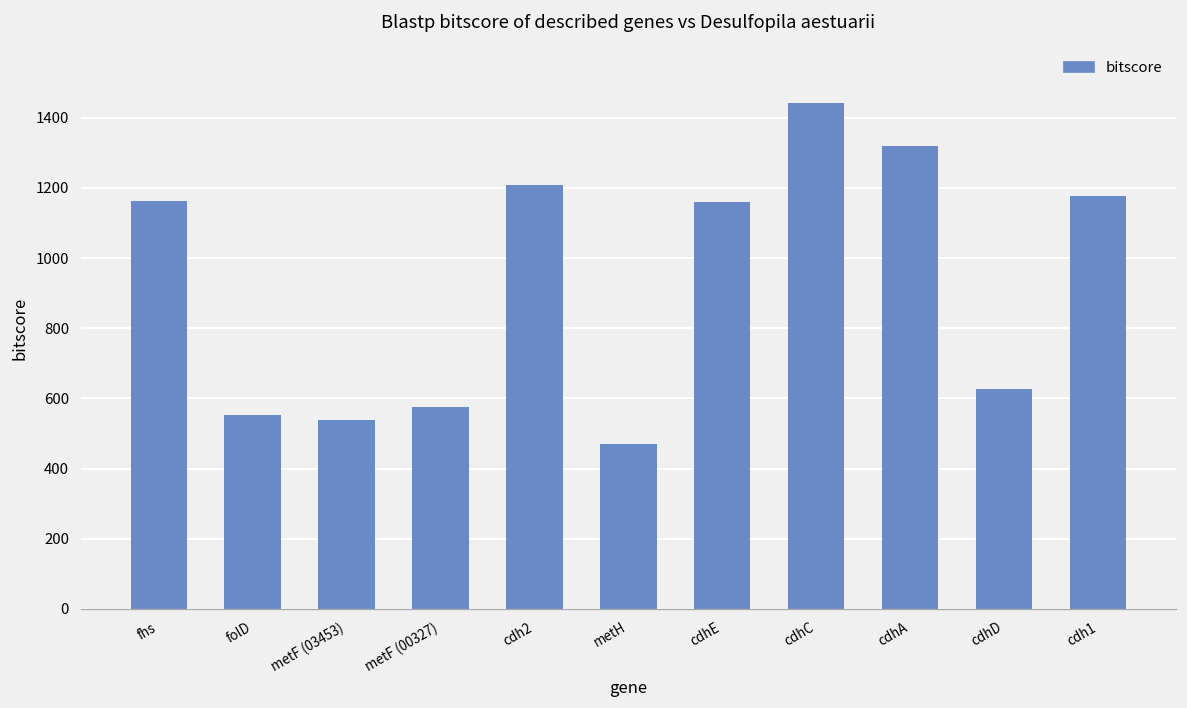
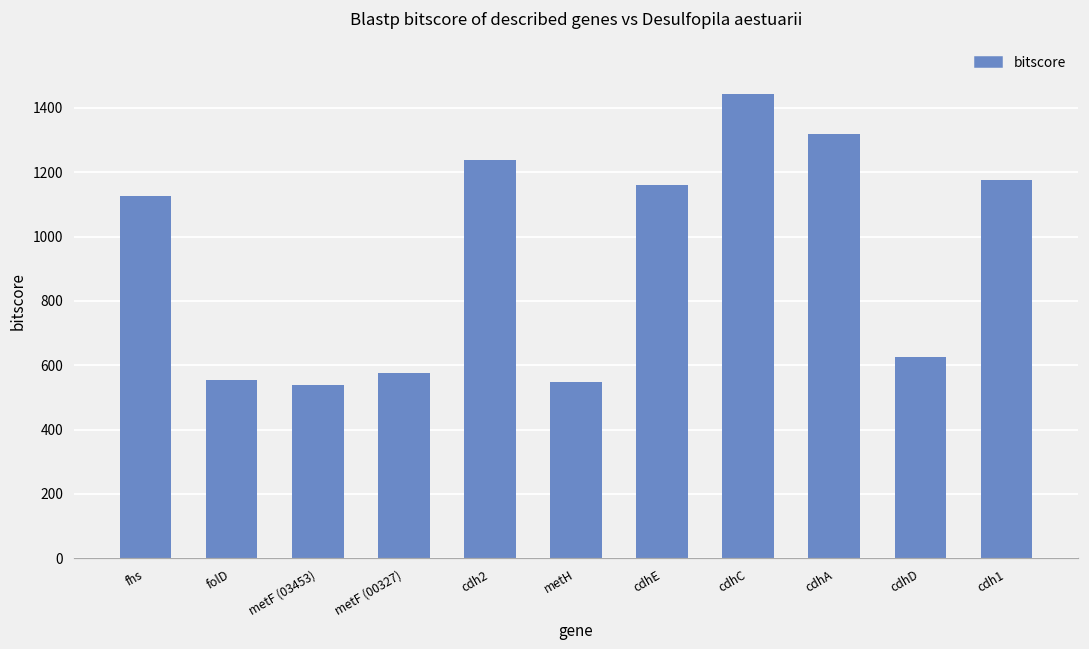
  {
-   "fhs": 1160,
+   "fhs": 1130,
    "folD": 550,
    "metF (03453)": 540,
    "metF (00327)": 580,
-   "cdh2": 1210,
-   "metH": 470,
+   "cdh2": 1240,
+   "metH": 550,
    "cdhE": 1160,
    "cdhC": 1440,
    "cdhA": 1320,
    "cdhD": 630,
    "cdh1": 1180
  }
